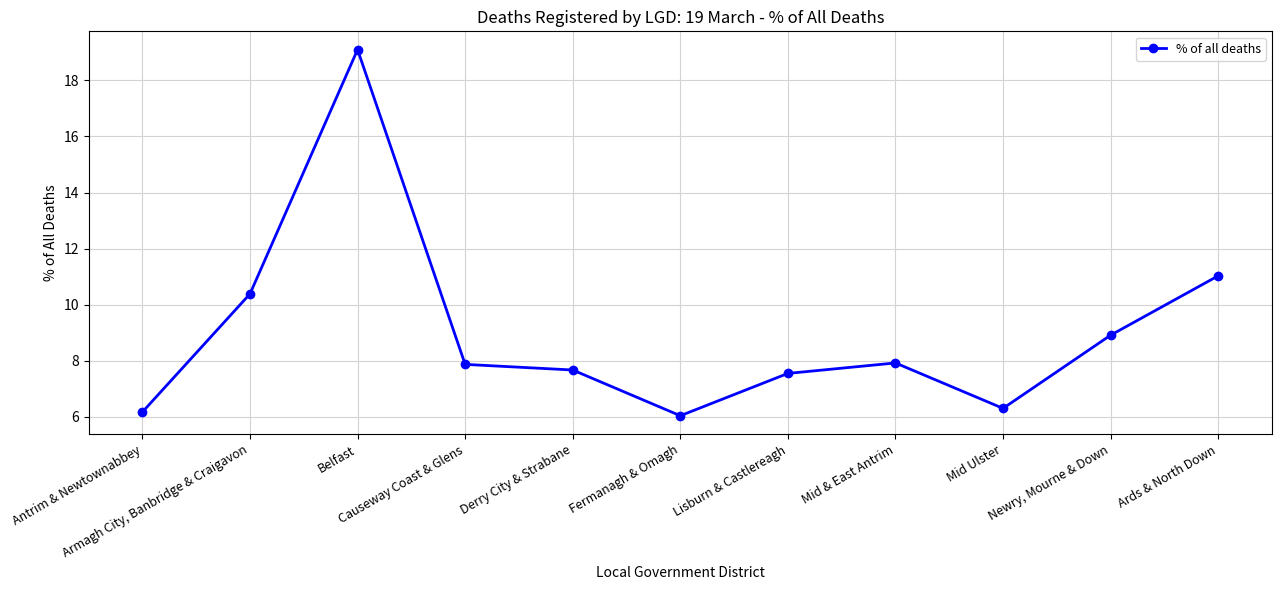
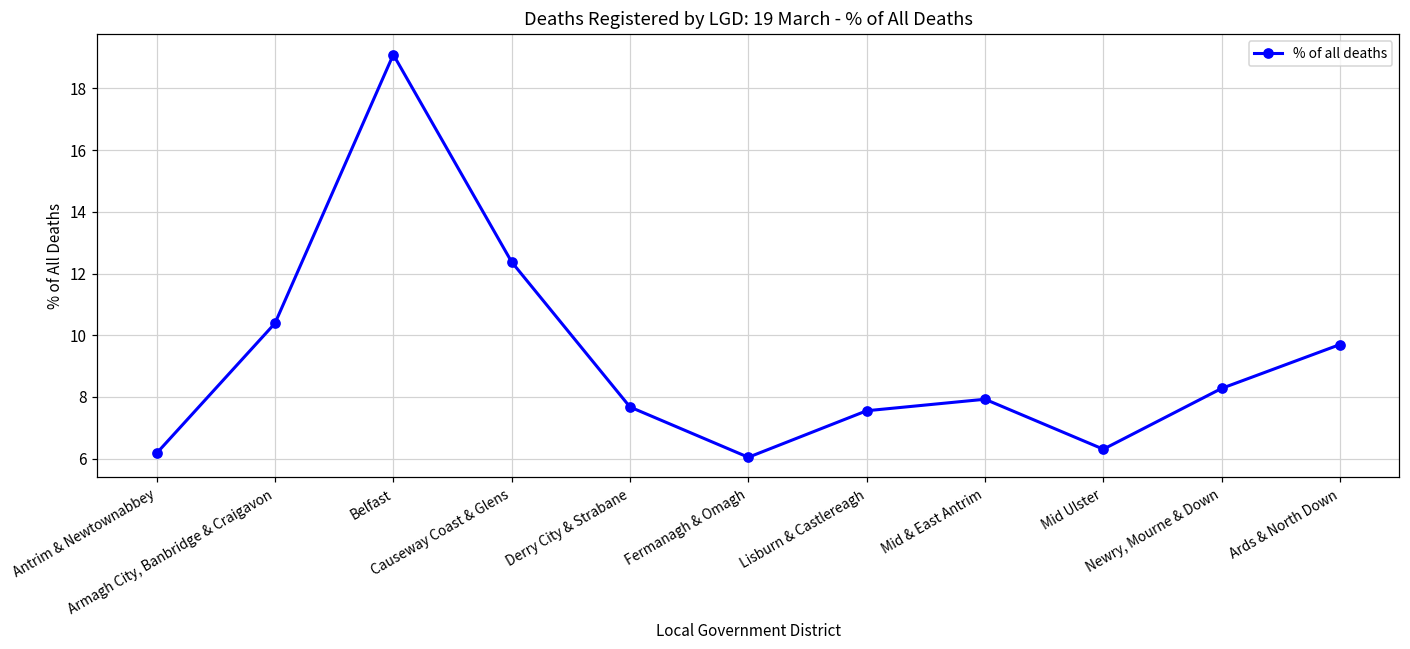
  {
    "Antrim & Newtownabbey": 6.2,
    "Armagh City, Banbridge & Craigavon": 10.4,
    "Belfast": 19.1,
-   "Causeway Coast & Glens": 7.9,
+   "Causeway Coast & Glens": 12.4,
    "Derry City & Strabane": 7.7,
    "Fermanagh & Omagh": 6.0,
    "Lisburn & Castlereagh": 7.6,
    "Mid & East Antrim": 7.9,
    "Mid Ulster": 6.3,
-   "Newry, Mourne & Down": 8.9,
-   "Ards & North Down": 11.0
+   "Newry, Mourne & Down": 8.3,
+   "Ards & North Down": 9.7
  }
